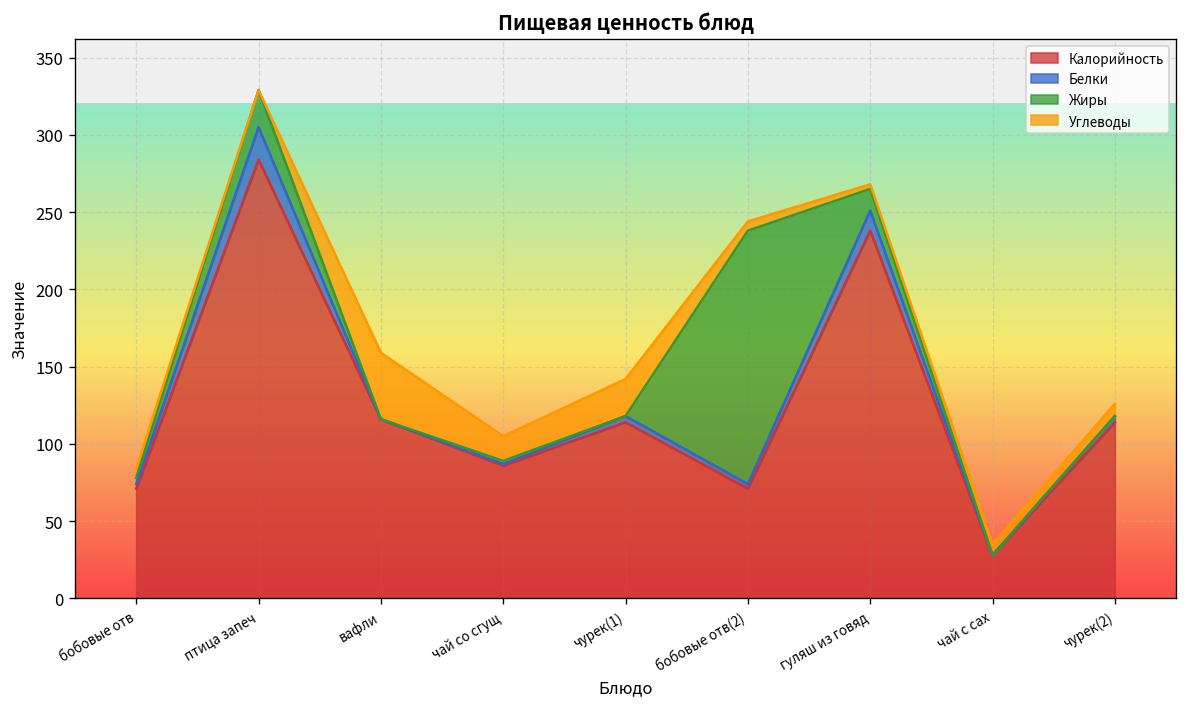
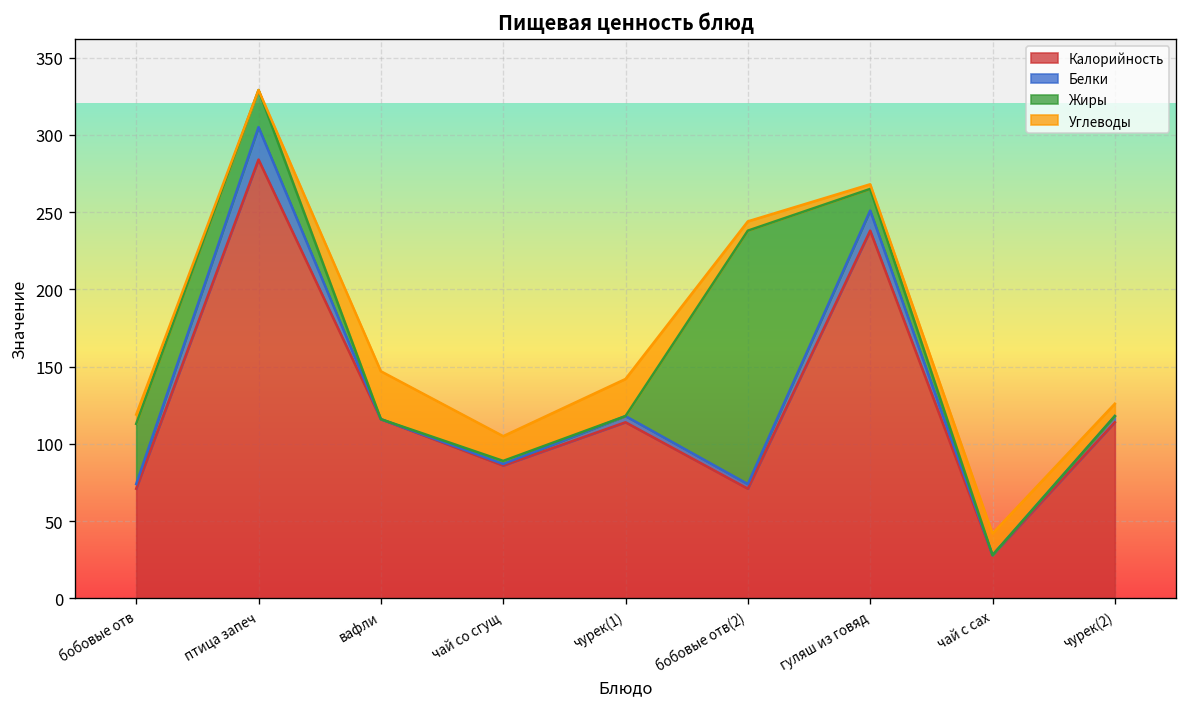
  {
    "Калорийность": {
      "бобовые отв": 71,
      "птица запеч": 284,
      "чурек(1)": 114,
      "бобовые отв(2)": 71,
      "гуляш из говяд": 238,
      "чурек(2)": 114
    },
    "Белки": {
      "бобовые отв": 3,
      "птица запеч": 21,
      "бобовые отв(2)": 3,
      "гуляш из говяд": 13
    },
    "Жиры": {
-     "бобовые отв": 4,
+     "бобовые отв": 39,
      "чай со сгущ": 2,
      "бобовые отв(2)": 164,
      "гуляш из говяд": 14
    },
    "Углеводы": {
      "бобовые отв": 6,
-     "вафли": 43,
+     "вафли": 31,
      "чай со сгущ": 16,
      "чурек(1)": 24,
      "бобовые отв(2)": 6,
      "гуляш из говяд": 3,
-     "чай с сах": 7,
+     "чай с сах": 14,
      "чурек(2)": 8
    }
  }
